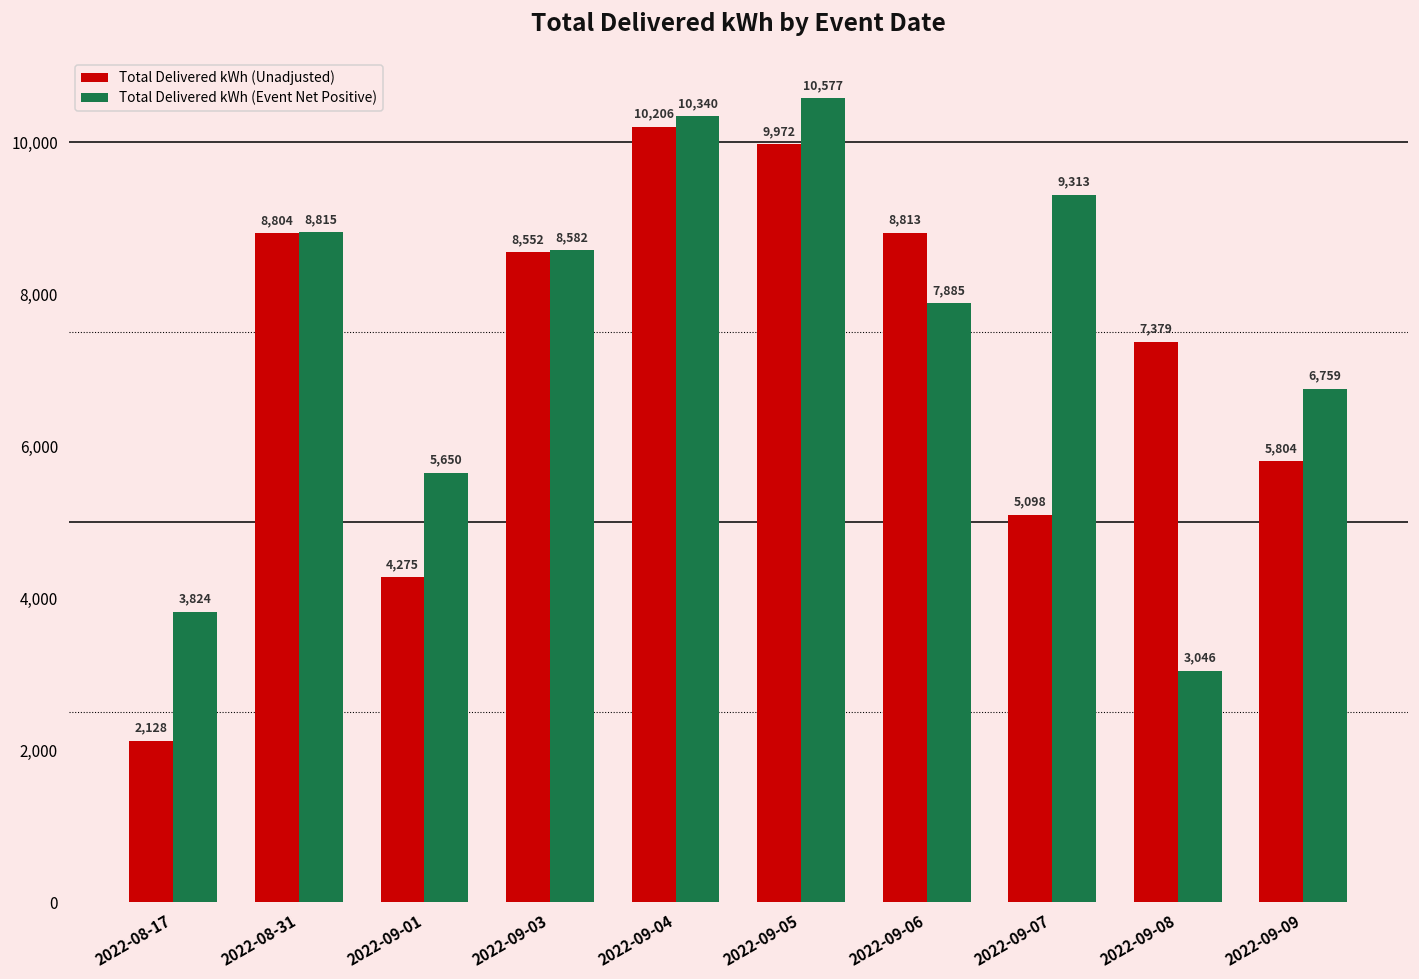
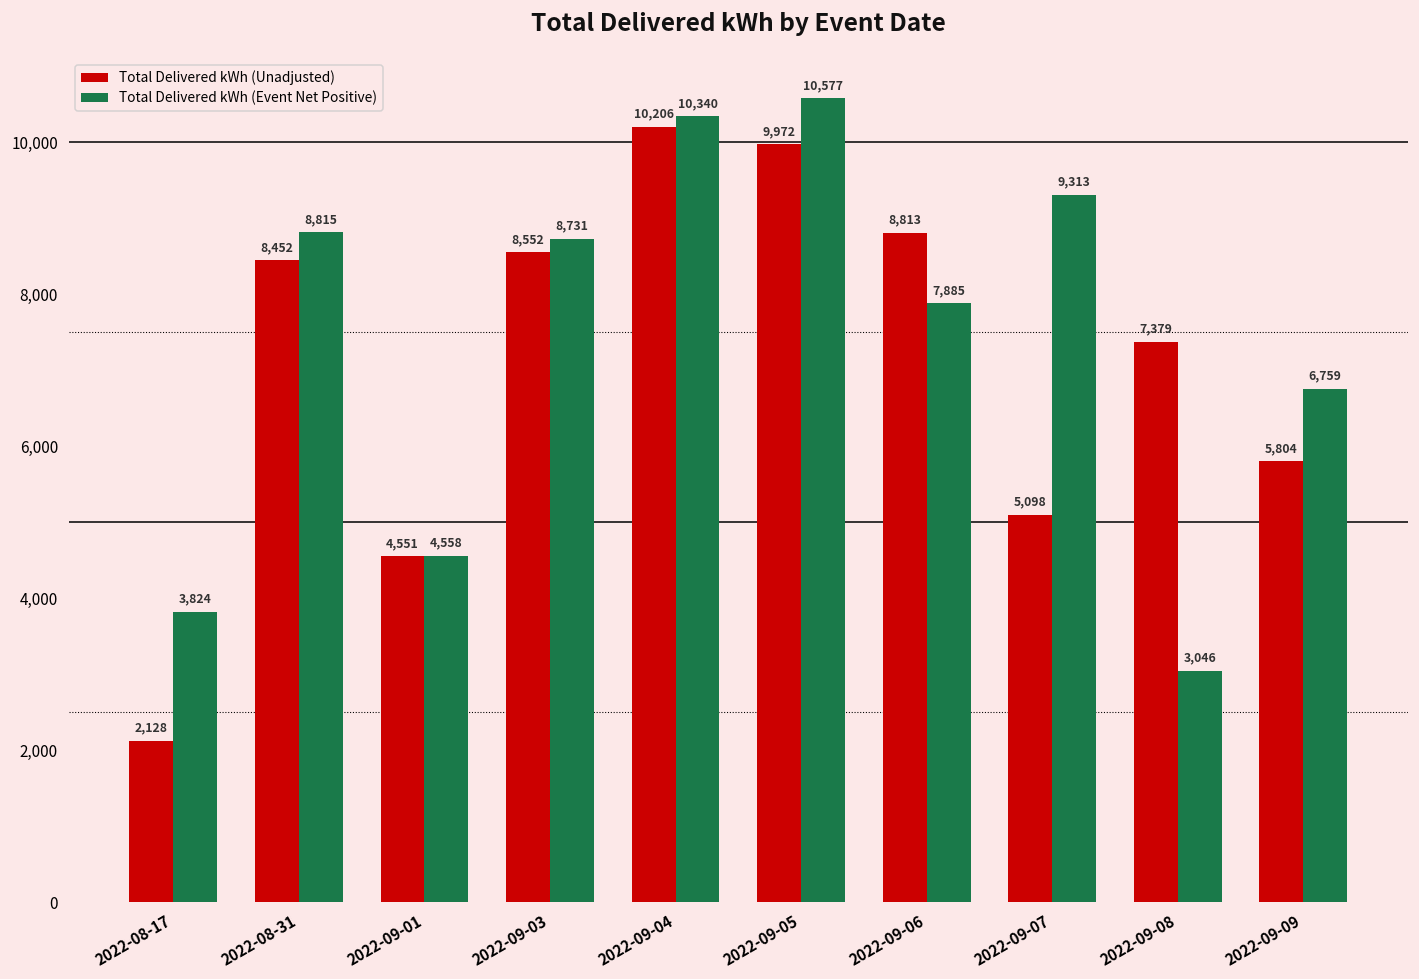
  {
    "Total Delivered kWh (Unadjusted)": {
      "2022-08-17": "2,128",
-     "2022-08-31": "8,804",
-     "2022-09-01": "4,275",
+     "2022-08-31": "8,452",
+     "2022-09-01": "4,551",
      "2022-09-03": "8,552",
      "2022-09-04": "10,206",
      "2022-09-05": "9,972",
      "2022-09-06": "8,813",
      "2022-09-07": "5,098",
      "2022-09-08": "7,379",
      "2022-09-09": "5,804"
    },
    "Total Delivered kWh (Event Net Positive)": {
      "2022-08-17": "3,824",
      "2022-08-31": "8,815",
-     "2022-09-01": "5,650",
-     "2022-09-03": "8,582",
+     "2022-09-01": "4,558",
+     "2022-09-03": "8,731",
      "2022-09-04": "10,340",
      "2022-09-05": "10,577",
      "2022-09-06": "7,885",
      "2022-09-07": "9,313",
      "2022-09-08": "3,046",
      "2022-09-09": "6,759"
    }
  }
